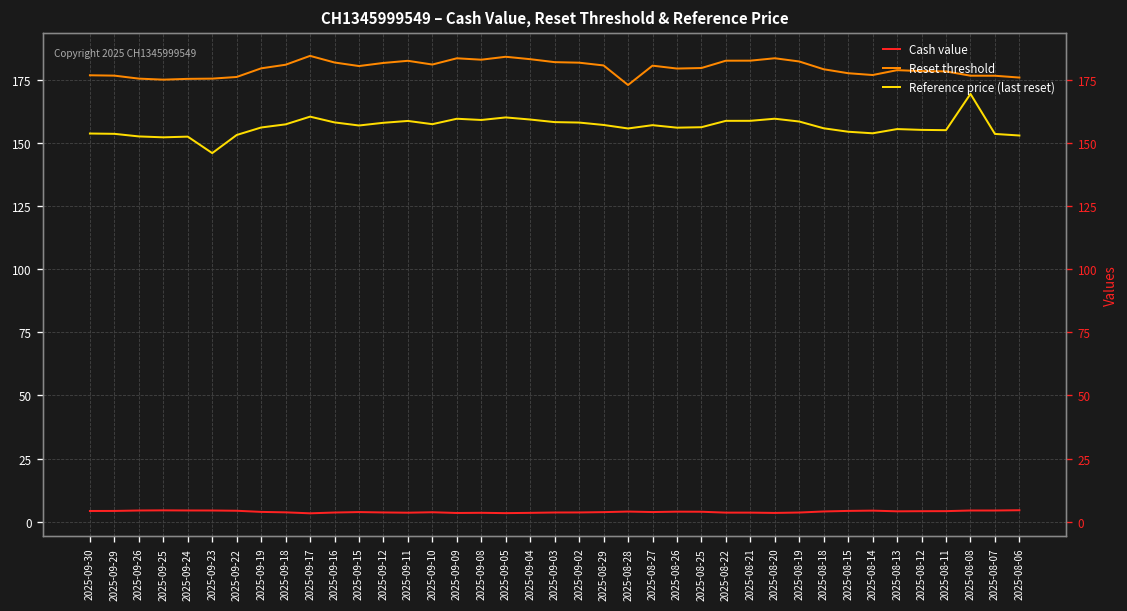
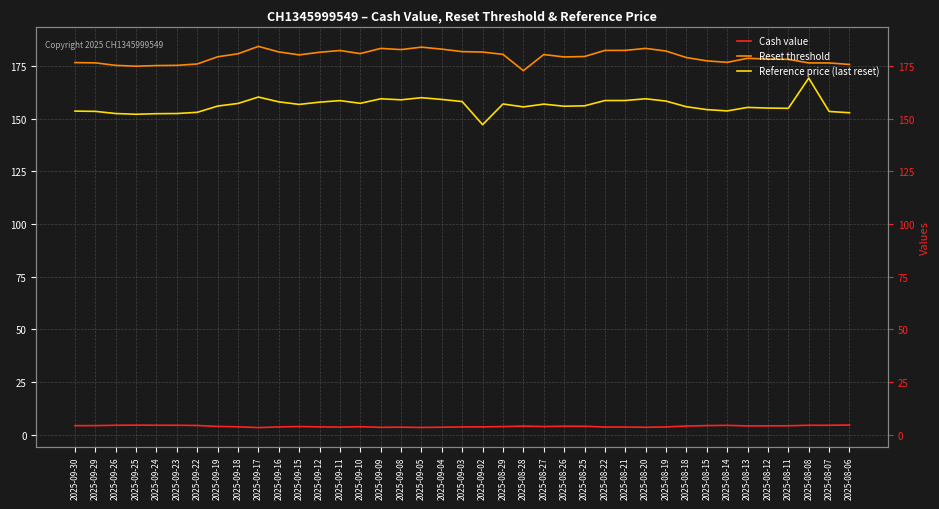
  {
    "Cash value": {
      "2025-09-30": 4,
      "2025-09-29": 4,
      "2025-09-26": 4,
      "2025-09-25": 5,
      "2025-09-24": 4,
      "2025-09-23": 4,
      "2025-09-22": 4,
      "2025-09-19": 4,
      "2025-09-18": 4,
      "2025-09-17": 3,
      "2025-09-16": 4,
      "2025-09-15": 4,
      "2025-09-12": 4,
      "2025-09-11": 4,
      "2025-09-10": 4,
      "2025-09-09": 3,
      "2025-09-08": 4,
      "2025-09-05": 3,
      "2025-09-04": 4,
      "2025-09-03": 4,
      "2025-09-02": 4,
      "2025-08-29": 4,
      "2025-08-28": 4,
      "2025-08-27": 4,
      "2025-08-26": 4,
      "2025-08-25": 4,
      "2025-08-22": 4,
      "2025-08-21": 4,
      "2025-08-20": 4,
      "2025-08-19": 4,
      "2025-08-18": 4,
      "2025-08-15": 4,
      "2025-08-14": 4,
      "2025-08-13": 4,
      "2025-08-12": 4,
      "2025-08-11": 4,
      "2025-08-08": 4,
      "2025-08-07": 4,
      "2025-08-06": 5
    },
    "Reset threshold": {
      "2025-09-26": 175,
      "2025-09-25": 175,
      "2025-09-24": 175,
      "2025-09-23": 175,
      "2025-09-22": 176,
      "2025-09-19": 179,
      "2025-09-18": 181,
      "2025-09-17": 184,
      "2025-09-16": 182,
      "2025-09-15": 180,
      "2025-09-12": 182,
      "2025-09-11": 182,
      "2025-09-10": 181,
      "2025-09-09": 183,
      "2025-09-08": 183,
      "2025-09-05": 184,
      "2025-09-04": 183,
      "2025-09-03": 182,
      "2025-09-02": 182,
      "2025-08-29": 181,
      "2025-08-28": 173,
      "2025-08-27": 181,
      "2025-08-26": 179,
      "2025-08-25": 180,
      "2025-08-22": 182,
      "2025-08-21": 182,
      "2025-08-20": 183,
      "2025-08-19": 182,
      "2025-08-18": 179,
      "2025-08-15": 178,
      "2025-08-14": 177,
      "2025-08-13": 179,
      "2025-08-12": 178,
      "2025-08-11": 178,
      "2025-08-08": 177,
      "2025-08-07": 177,
      "2025-08-06": 176
    },
    "Reference price (last reset)": {
      "2025-09-30": 154,
      "2025-09-29": 154,
      "2025-09-26": 153,
      "2025-09-25": 152,
      "2025-09-24": 152,
-     "2025-09-23": 146,
+     "2025-09-23": 153,
      "2025-09-22": 153,
      "2025-09-19": 156,
      "2025-09-18": 157,
      "2025-09-17": 160,
      "2025-09-16": 158,
      "2025-09-15": 157,
      "2025-09-12": 158,
      "2025-09-11": 159,
      "2025-09-10": 157,
      "2025-09-09": 160,
      "2025-09-08": 159,
      "2025-09-05": 160,
      "2025-09-04": 159,
      "2025-09-03": 158,
-     "2025-09-02": 158,
+     "2025-09-02": 147,
      "2025-08-29": 157,
      "2025-08-28": 156,
      "2025-08-27": 157,
      "2025-08-26": 156,
      "2025-08-25": 156,
      "2025-08-22": 159,
      "2025-08-21": 159,
      "2025-08-20": 160,
      "2025-08-19": 158,
      "2025-08-18": 156,
      "2025-08-15": 154,
      "2025-08-14": 154,
      "2025-08-13": 155,
      "2025-08-12": 155,
      "2025-08-11": 155,
      "2025-08-08": 169,
      "2025-08-07": 153,
      "2025-08-06": 153
    }
  }
